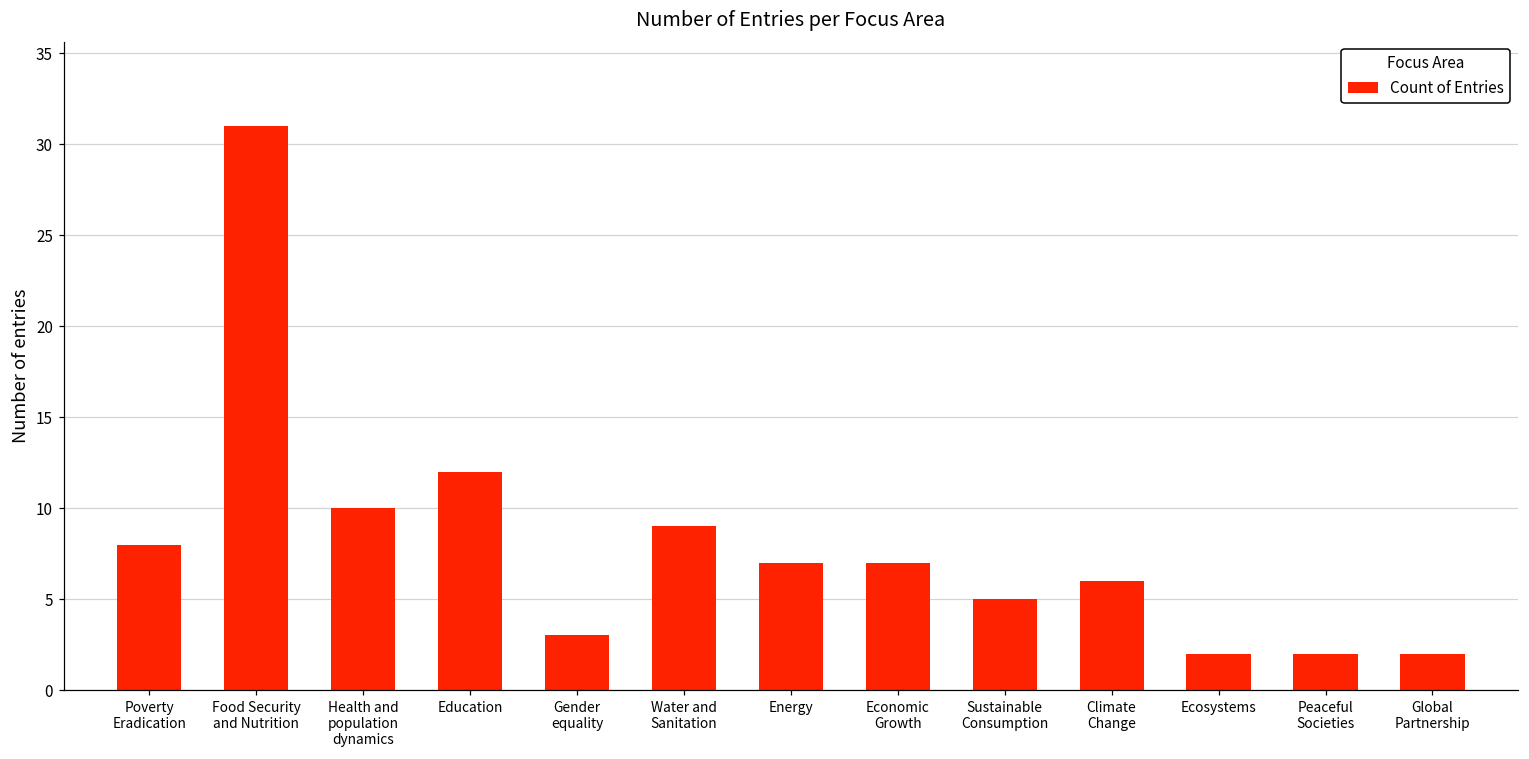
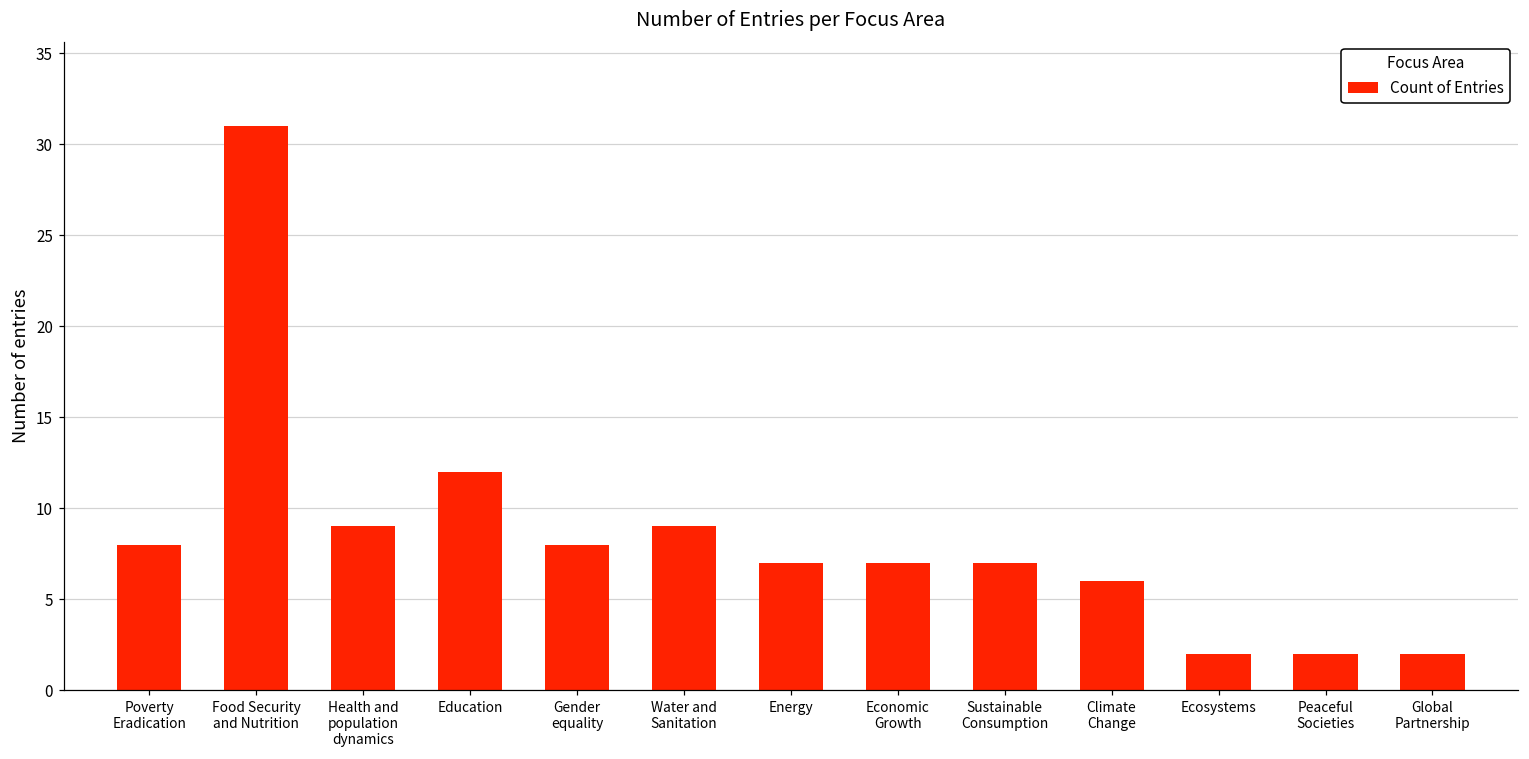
  {
    "Poverty Eradication": 8,
    "Food Security and Nutrition": 31,
-   "Health and population dynamics": 10,
+   "Health and population dynamics": 9,
    "Education": 12,
-   "Gender equality": 3,
+   "Gender equality": 8,
    "Water and Sanitation": 9,
    "Energy": 7,
    "Economic Growth": 7,
-   "Sustainable Consumption": 5,
+   "Sustainable Consumption": 7,
    "Climate Change": 6,
    "Ecosystems": 2,
    "Peaceful Societies": 2,
    "Global Partnership": 2
  }
